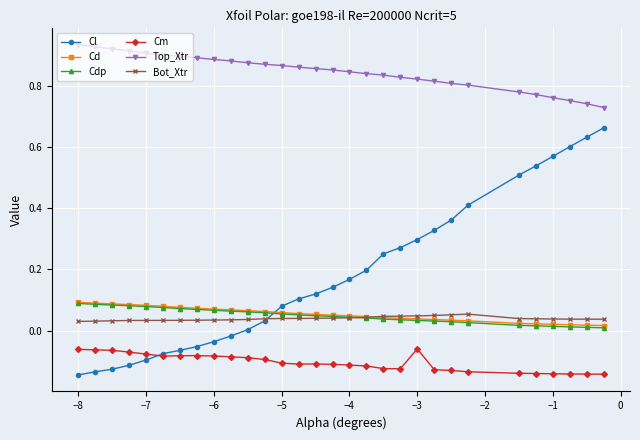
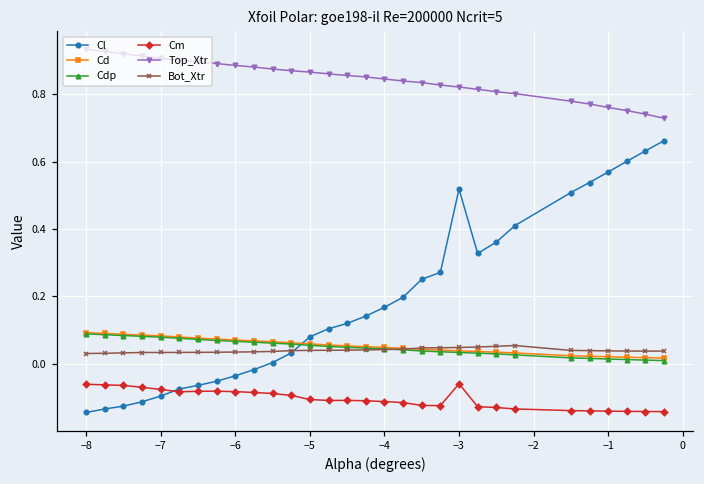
  {
    "Cl": {
      "−8": -0.15,
      "−7": -0.10,
      "−6": -0.04,
      "−5": 0.08,
      "−4": 0.17,
-     "−3": 0.30,
+     "−3": 0.52,
      "−1": 0.57
    },
    "Cm": {
      "−8": -0.06,
      "−7": -0.08,
      "−6": -0.08,
      "−5": -0.11,
      "−4": -0.11,
      "−3": -0.06,
      "−1": -0.14
    },
    "Top_Xtr": {
      "−6": 0.89,
      "−5": 0.87,
      "−4": 0.85,
      "−3": 0.82,
      "−1": 0.76
    },
    "Bot_Xtr": {
      "−8": 0.03,
      "−7": 0.03,
      "−6": 0.03,
      "−5": 0.04,
      "−3": 0.05,
      "−1": 0.04
    }
  }
